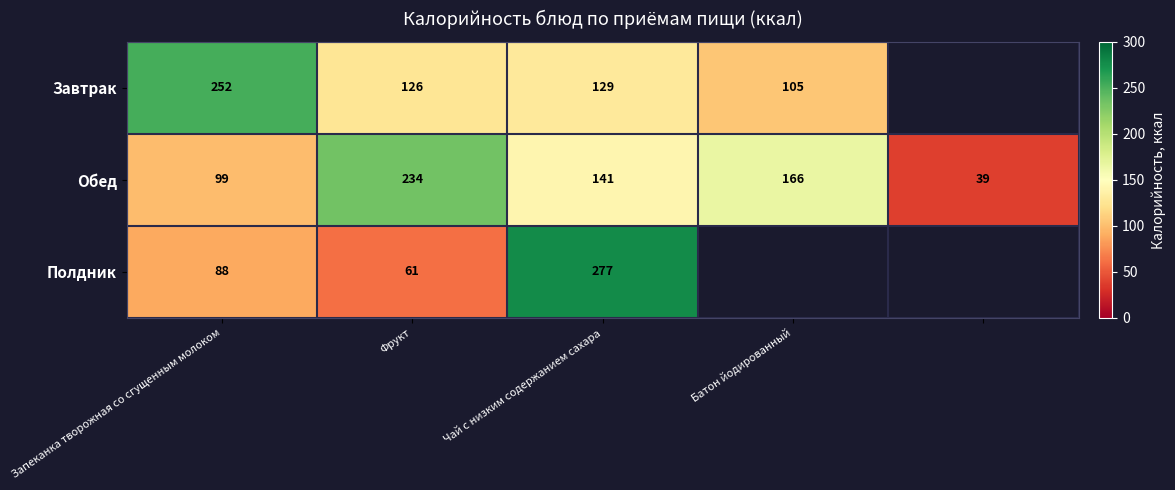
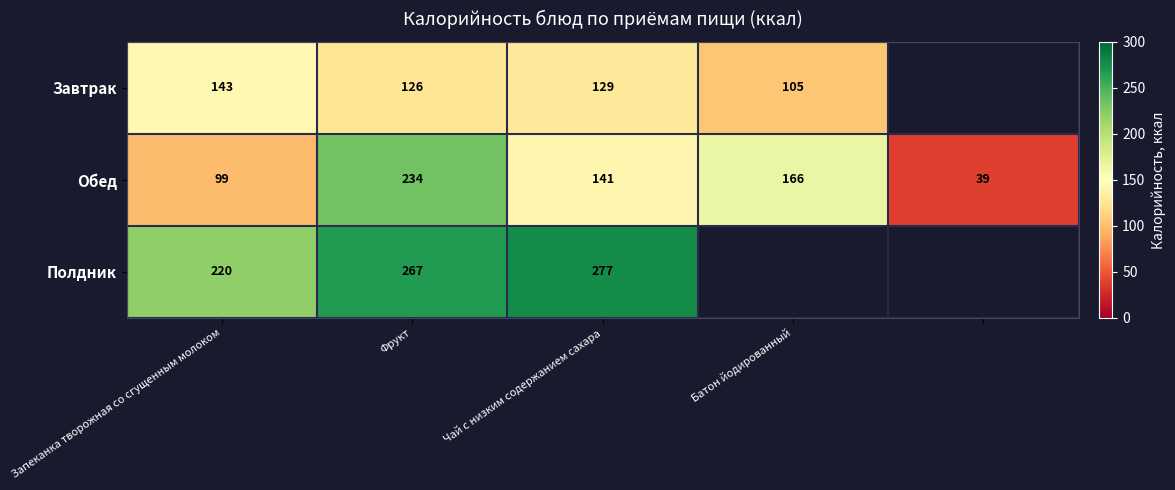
  {
    "Завтрак": {
-     "Запеканка творожная со сгущенным молоком": 252,
+     "Запеканка творожная со сгущенным молоком": 143,
      "Фрукт": 126,
      "Чай с низким содержанием сахара": 129,
      "Батон йодированный": 105
    },
    "Обед": {
      "Запеканка творожная со сгущенным молоком": 99,
      "Фрукт": 234,
      "Чай с низким содержанием сахара": 141,
      "Батон йодированный": 166
    },
    "Полдник": {
-     "Запеканка творожная со сгущенным молоком": 88,
-     "Фрукт": 61,
+     "Запеканка творожная со сгущенным молоком": 220,
+     "Фрукт": 267,
      "Чай с низким содержанием сахара": 277
    }
  }
